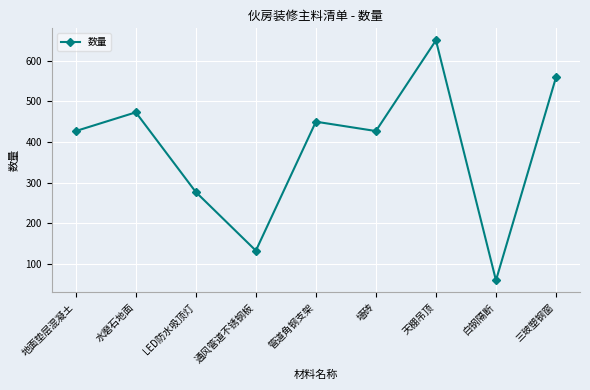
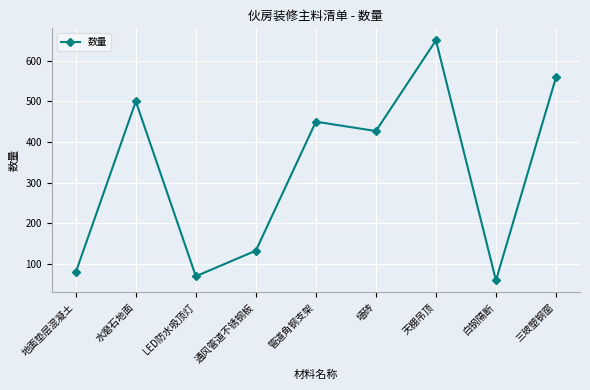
  {
-   "地面垫层混凝土": 430,
-   "水磨石地面": 470,
-   "LED防水吸顶灯": 280,
+   "地面垫层混凝土": 80,
+   "水磨石地面": 500,
+   "LED防水吸顶灯": 70,
    "通风管道不锈钢板": 130,
    "管道角钢支架": 450,
    "墙砖": 430,
    "天棚吊顶": 650,
    "白钢隔断": 60,
    "三玻塑钢窗": 560
  }
